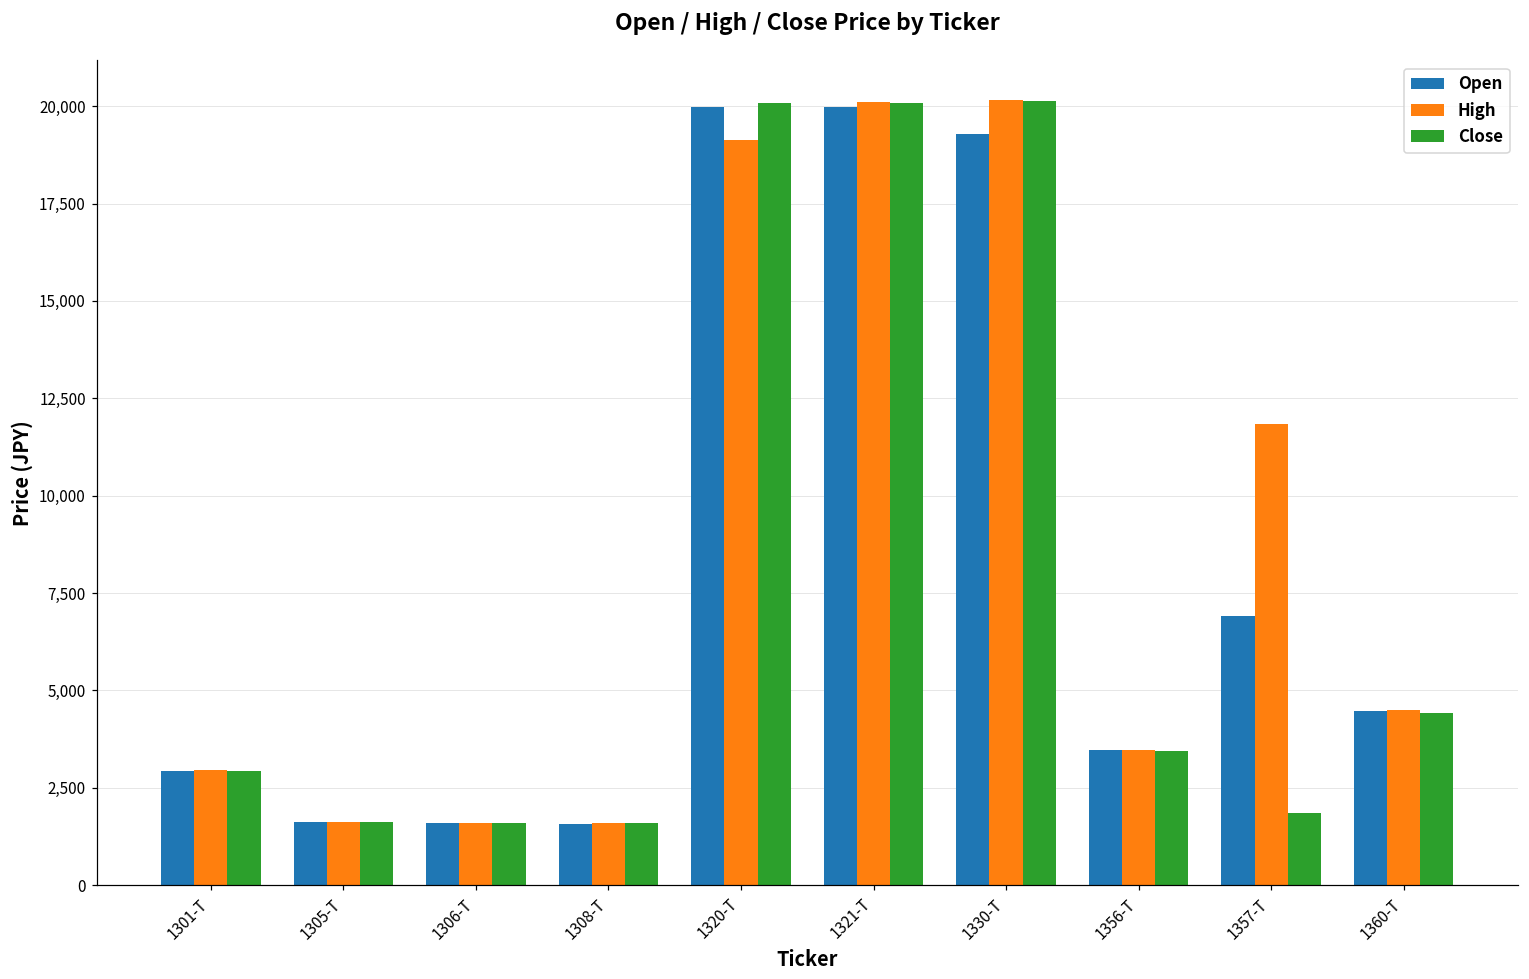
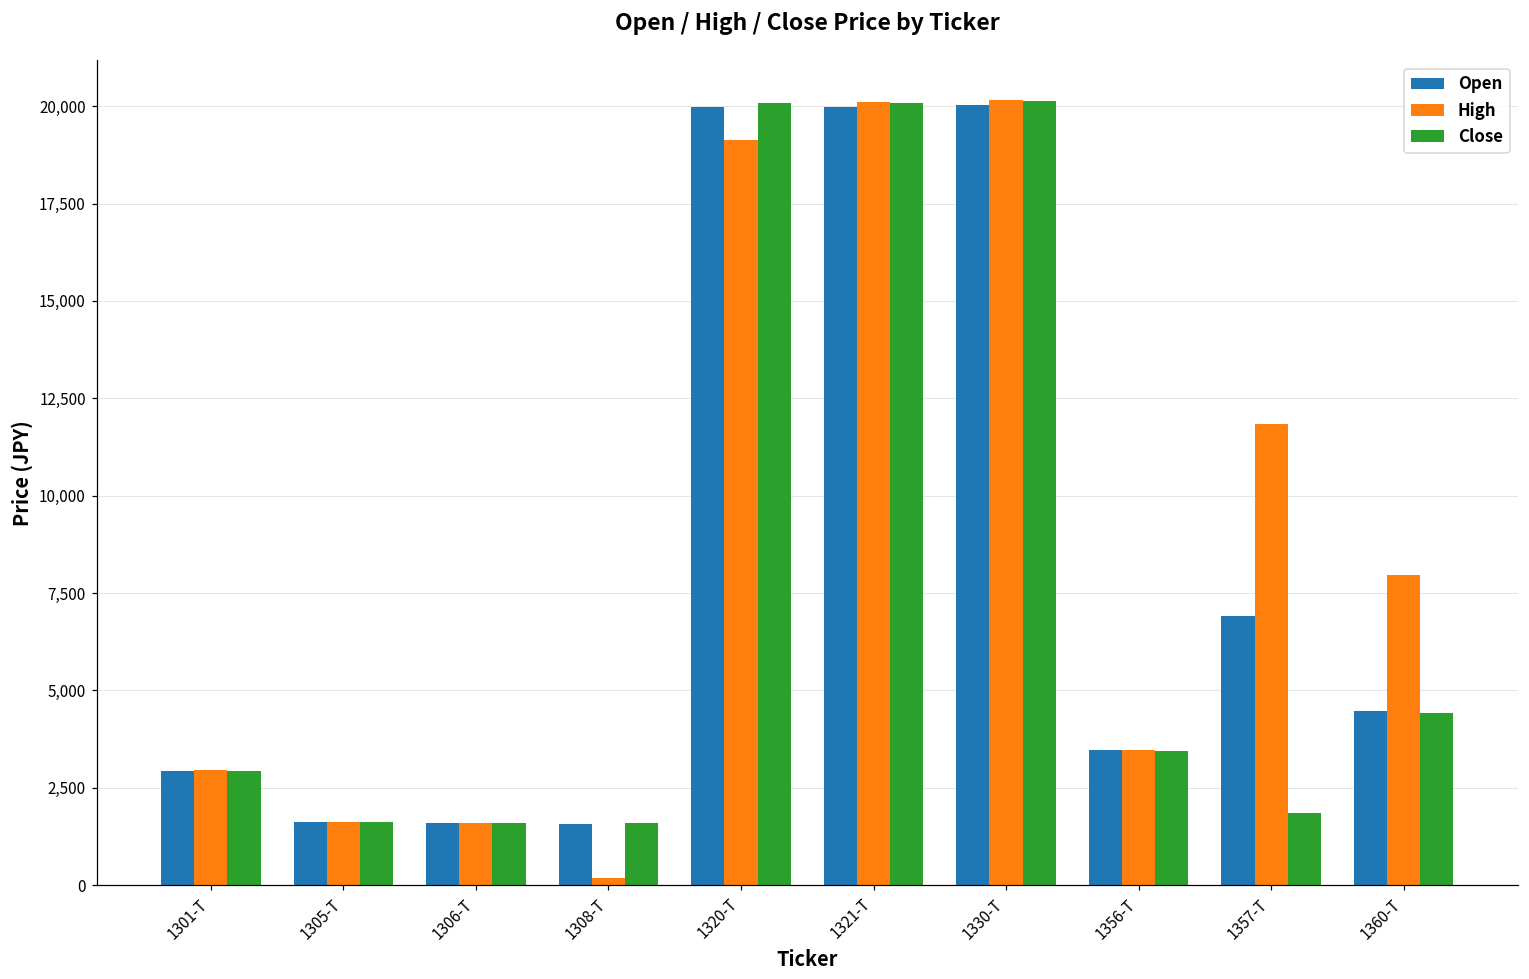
  {
    "Open": {
      "1301-T": "2,900",
      "1305-T": "1,600",
      "1306-T": "1,600",
      "1308-T": "1,600",
      "1320-T": "20,000",
      "1321-T": "20,000",
-     "1330-T": "19,300",
+     "1330-T": "20,000",
      "1356-T": "3,500",
      "1357-T": "6,900",
      "1360-T": "4,500"
    },
    "High": {
      "1301-T": "3,000",
      "1305-T": "1,600",
      "1306-T": "1,600",
-     "1308-T": "1,600",
+     "1308-T": "200",
      "1320-T": "19,100",
      "1321-T": "20,100",
      "1330-T": "20,200",
      "1356-T": "3,500",
      "1357-T": "11,900",
-     "1360-T": "4,500"
+     "1360-T": "8,000"
    },
    "Close": {
      "1301-T": "2,900",
      "1305-T": "1,600",
      "1306-T": "1,600",
      "1308-T": "1,600",
      "1320-T": "20,100",
      "1321-T": "20,100",
      "1330-T": "20,100",
      "1356-T": "3,400",
      "1357-T": "1,800",
      "1360-T": "4,400"
    }
  }
